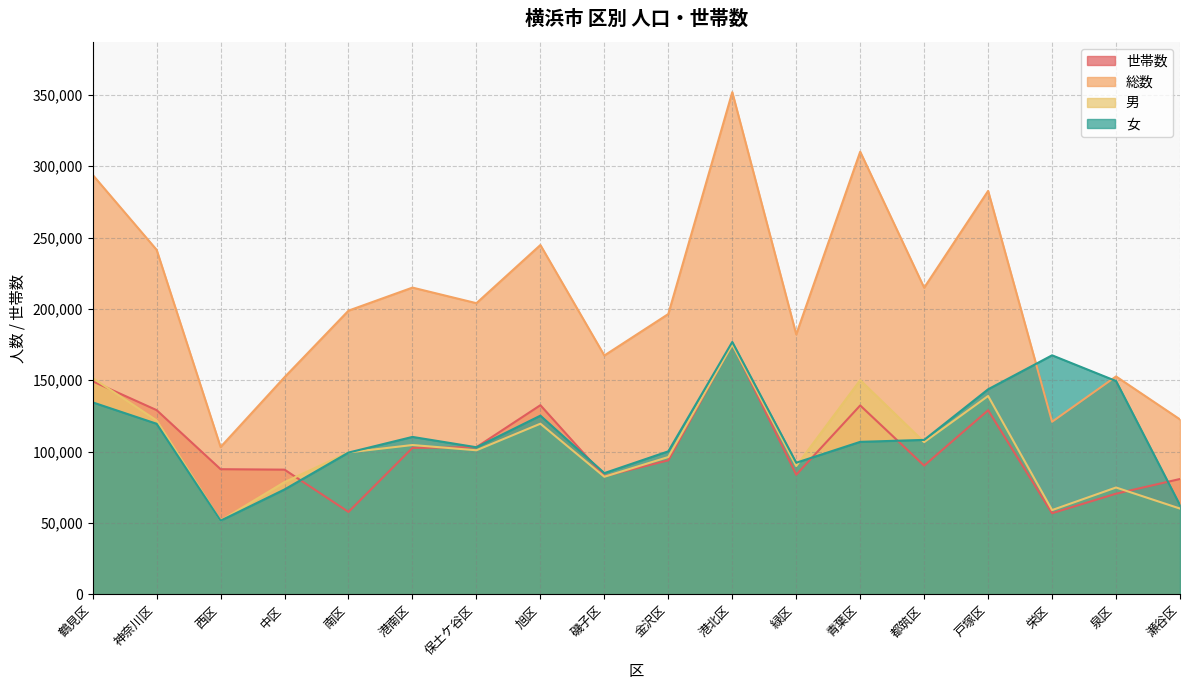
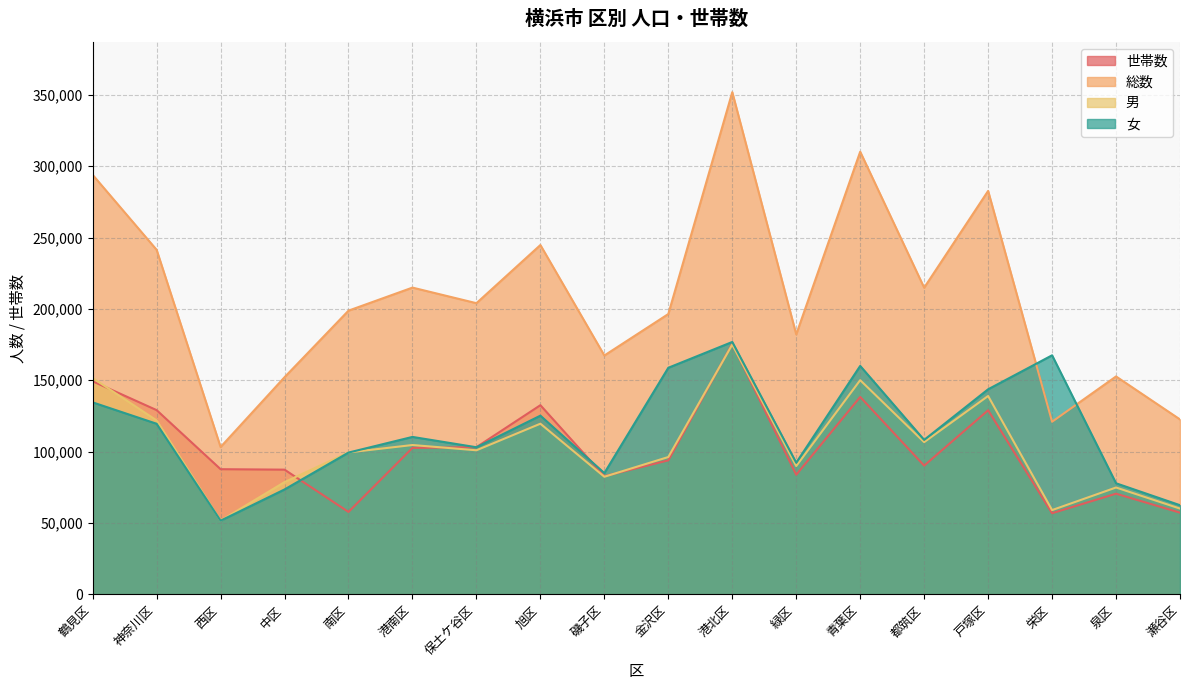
  {
    "世帯数": {
      "鶴見区": "149,000",
      "神奈川区": "129,000",
      "西区": "88,000",
      "中区": "87,000",
      "南区": "58,000",
      "港南区": "103,000",
      "旭区": "133,000",
      "金沢区": "94,000",
      "緑区": "84,000",
-     "青葉区": "132,000",
+     "青葉区": "138,000",
      "都筑区": "90,000",
      "戸塚区": "129,000",
      "栄区": "57,000",
      "泉区": "71,000",
-     "瀬谷区": "81,000"
+     "瀬谷区": "57,000"
    },
    "女": {
      "鶴見区": "135,000",
      "神奈川区": "120,000",
      "中区": "74,000",
      "港南区": "110,000",
      "旭区": "125,000",
      "磯子区": "85,000",
-     "金沢区": "100,000",
+     "金沢区": "159,000",
      "緑区": "92,000",
-     "青葉区": "107,000",
+     "青葉区": "160,000",
      "戸塚区": "144,000",
      "栄区": "167,000",
-     "泉区": "149,000",
+     "泉区": "78,000",
      "瀬谷区": "62,000"
    }
  }
